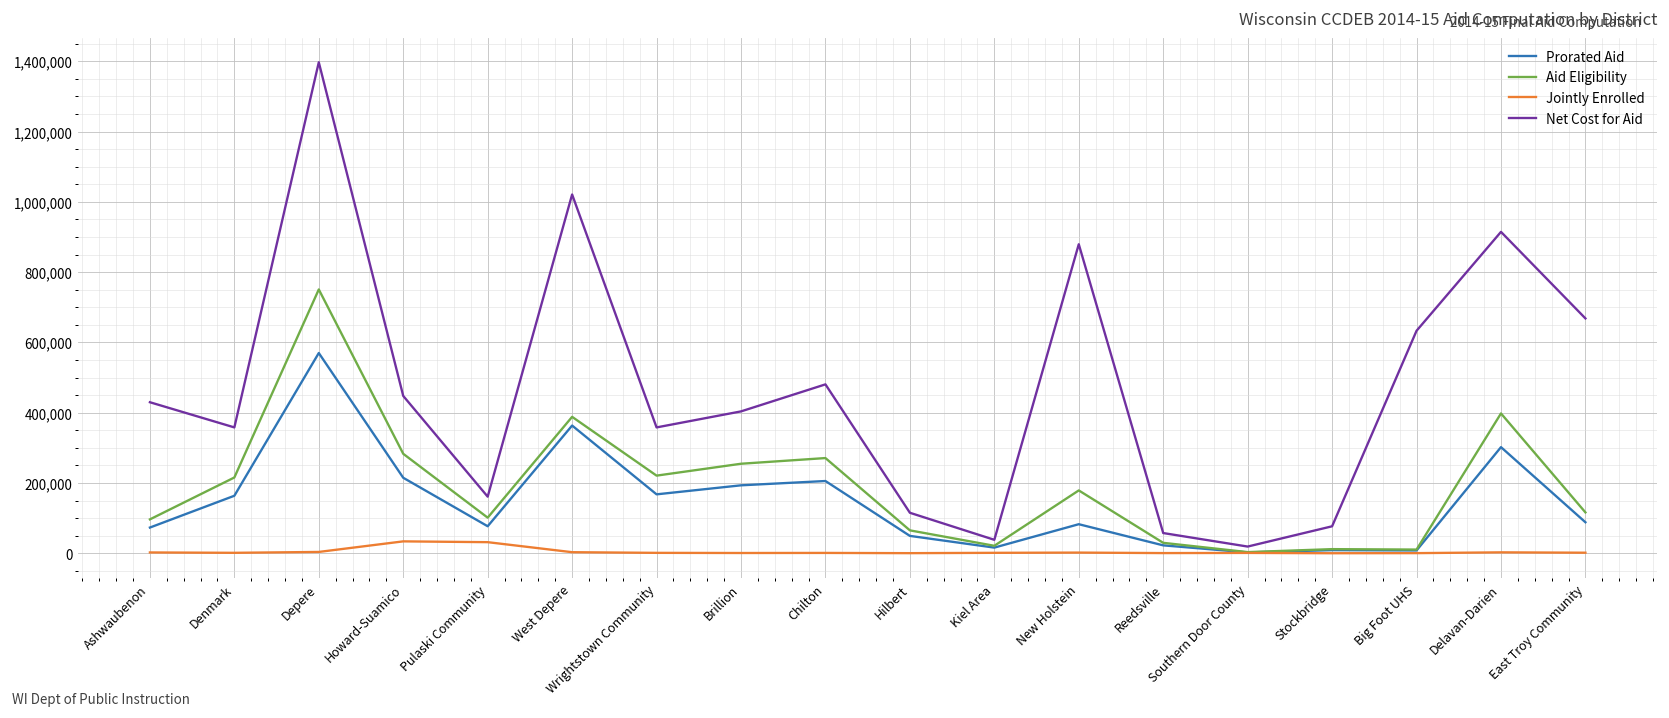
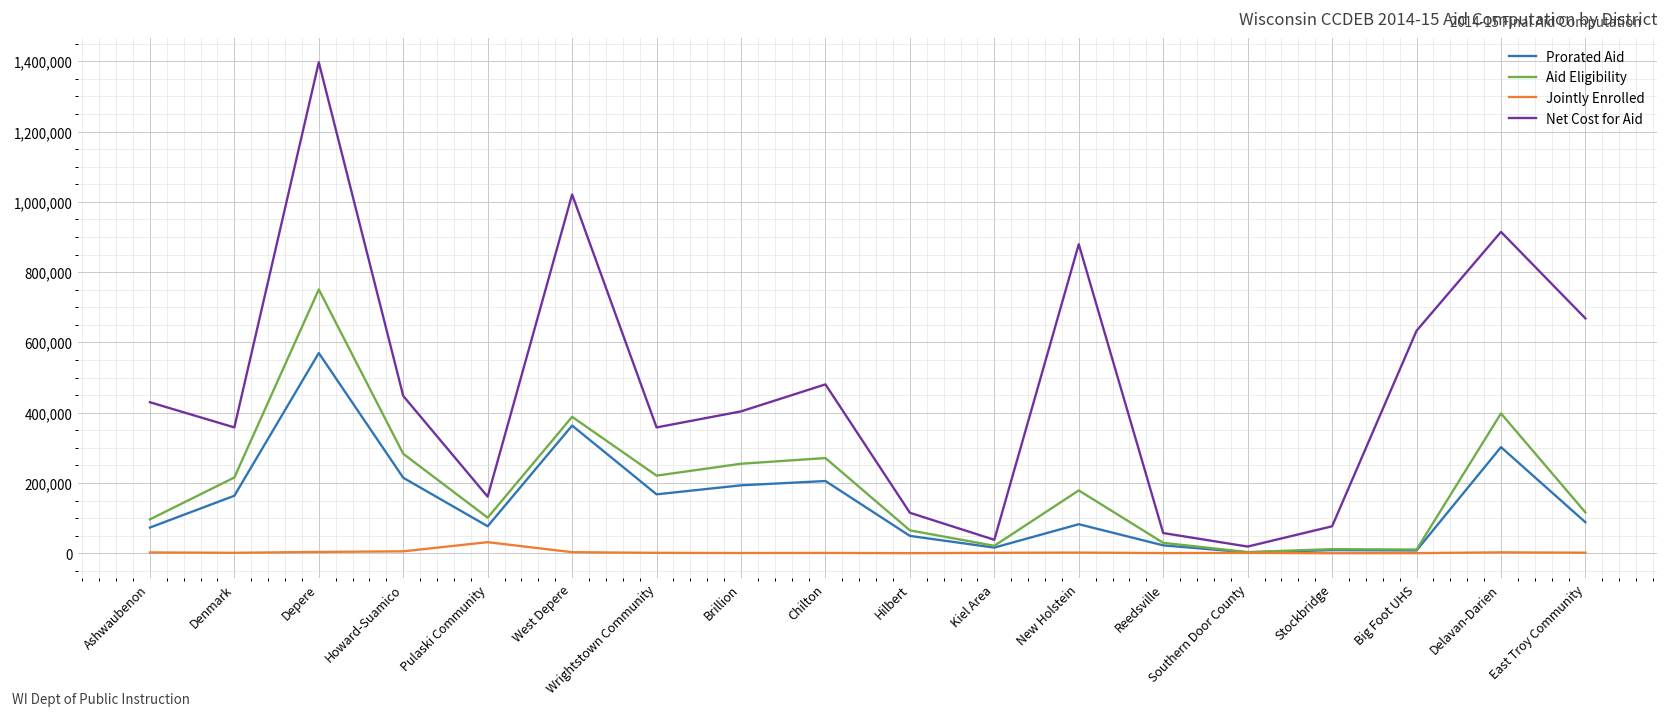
  {
    "Prorated Aid": {
      "Ashwaubenon": "70,000",
      "Denmark": "160,000",
      "Depere": "570,000",
      "Howard-Suamico": "220,000",
      "Pulaski Community": "80,000",
      "West Depere": "360,000",
      "Wrightstown Community": "170,000",
      "Brillion": "190,000",
      "Chilton": "210,000",
      "Hilbert": "50,000",
      "New Holstein": "80,000",
      "Delavan-Darien": "300,000",
      "East Troy Community": "90,000"
    },
    "Aid Eligibility": {
      "Ashwaubenon": "100,000",
      "Denmark": "220,000",
      "Depere": "750,000",
      "Howard-Suamico": "280,000",
      "Pulaski Community": "100,000",
      "West Depere": "390,000",
      "Wrightstown Community": "220,000",
      "Brillion": "250,000",
      "Chilton": "270,000",
      "Hilbert": "70,000",
      "New Holstein": "180,000",
      "Delavan-Darien": "400,000",
      "East Troy Community": "120,000"
    },
    "Jointly Enrolled": {
      "Ashwaubenon": "0",
      "Denmark": "0",
      "Depere": "0",
-     "Howard-Suamico": "30,000",
+     "Howard-Suamico": "10,000",
      "Pulaski Community": "30,000",
      "West Depere": "0",
      "Wrightstown Community": "0",
      "Brillion": "0",
      "Chilton": "0",
      "Hilbert": "0",
      "Kiel Area": "0",
      "New Holstein": "0",
      "Reedsville": "0",
      "Stockbridge": "0",
      "Delavan-Darien": "0",
      "East Troy Community": "0"
    },
    "Net Cost for Aid": {
      "Ashwaubenon": "430,000",
      "Denmark": "360,000",
      "Depere": "1,400,000",
      "Howard-Suamico": "450,000",
      "Pulaski Community": "160,000",
      "West Depere": "1,020,000",
      "Wrightstown Community": "360,000",
      "Brillion": "400,000",
      "Chilton": "480,000",
      "Hilbert": "120,000",
      "Kiel Area": "40,000",
      "New Holstein": "880,000",
      "Reedsville": "60,000",
      "Southern Door County": "20,000",
      "Stockbridge": "80,000",
      "Big Foot UHS": "630,000",
      "Delavan-Darien": "910,000",
      "East Troy Community": "670,000"
    }
  }
